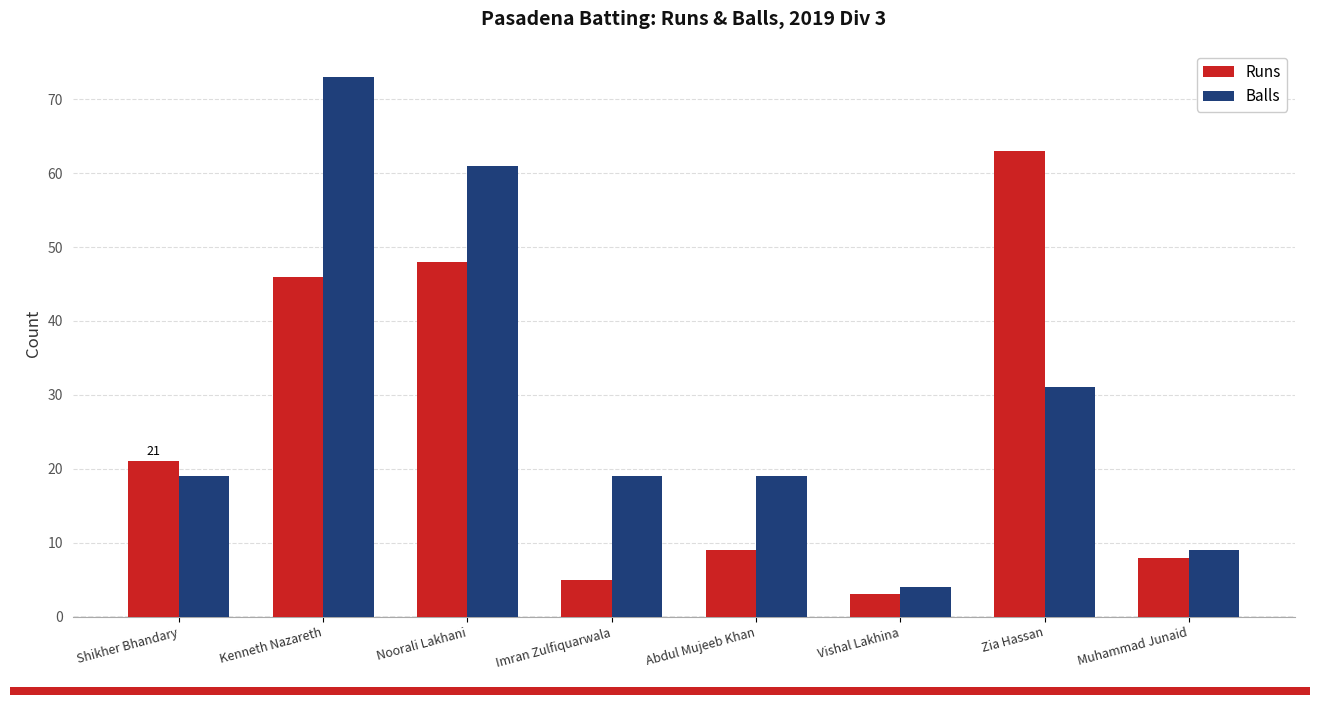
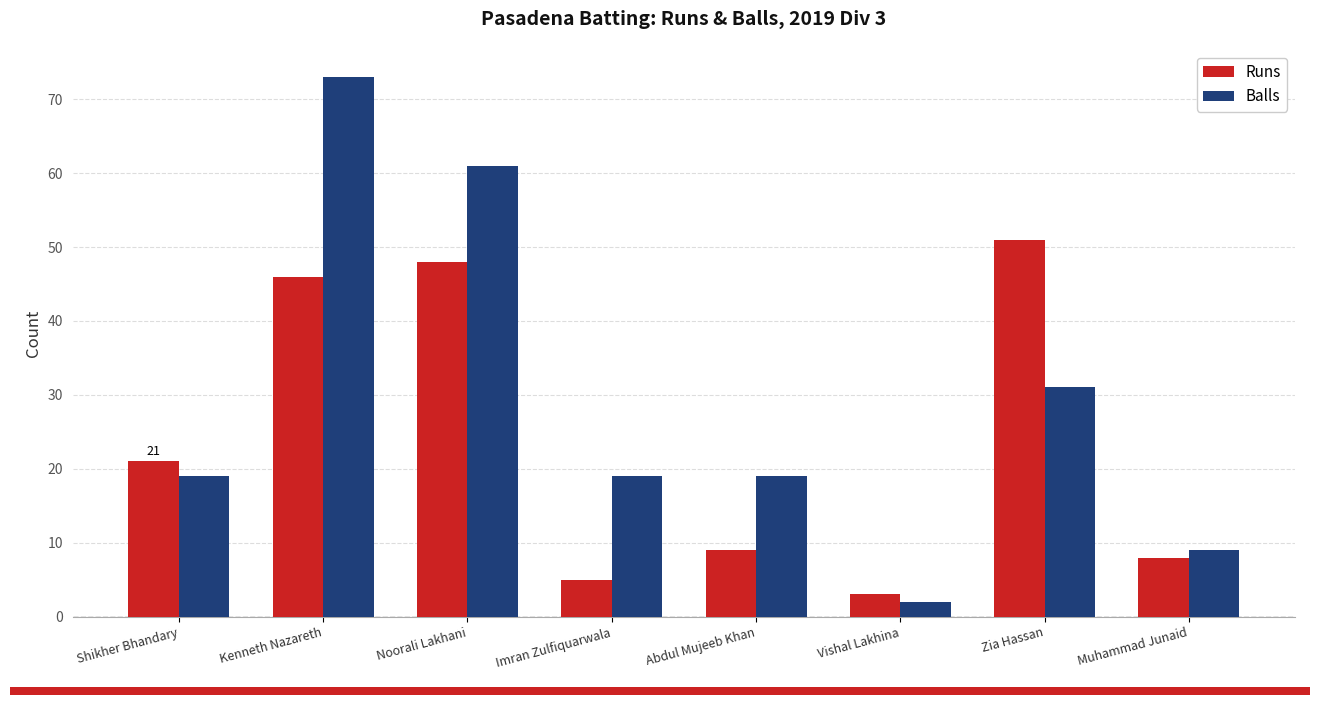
  {
    "Runs": {
      "Kenneth Nazareth": 46,
      "Noorali Lakhani": 48,
      "Imran Zulfiquarwala": 5,
      "Abdul Mujeeb Khan": 9,
      "Vishal Lakhina": 3,
-     "Zia Hassan": 63,
+     "Zia Hassan": 51,
      "Muhammad Junaid": 8
    },
    "Balls": {
      "Shikher Bhandary": 19,
      "Kenneth Nazareth": 73,
      "Noorali Lakhani": 61,
      "Imran Zulfiquarwala": 19,
      "Abdul Mujeeb Khan": 19,
-     "Vishal Lakhina": 4,
+     "Vishal Lakhina": 2,
      "Zia Hassan": 31,
      "Muhammad Junaid": 9
    }
  }
